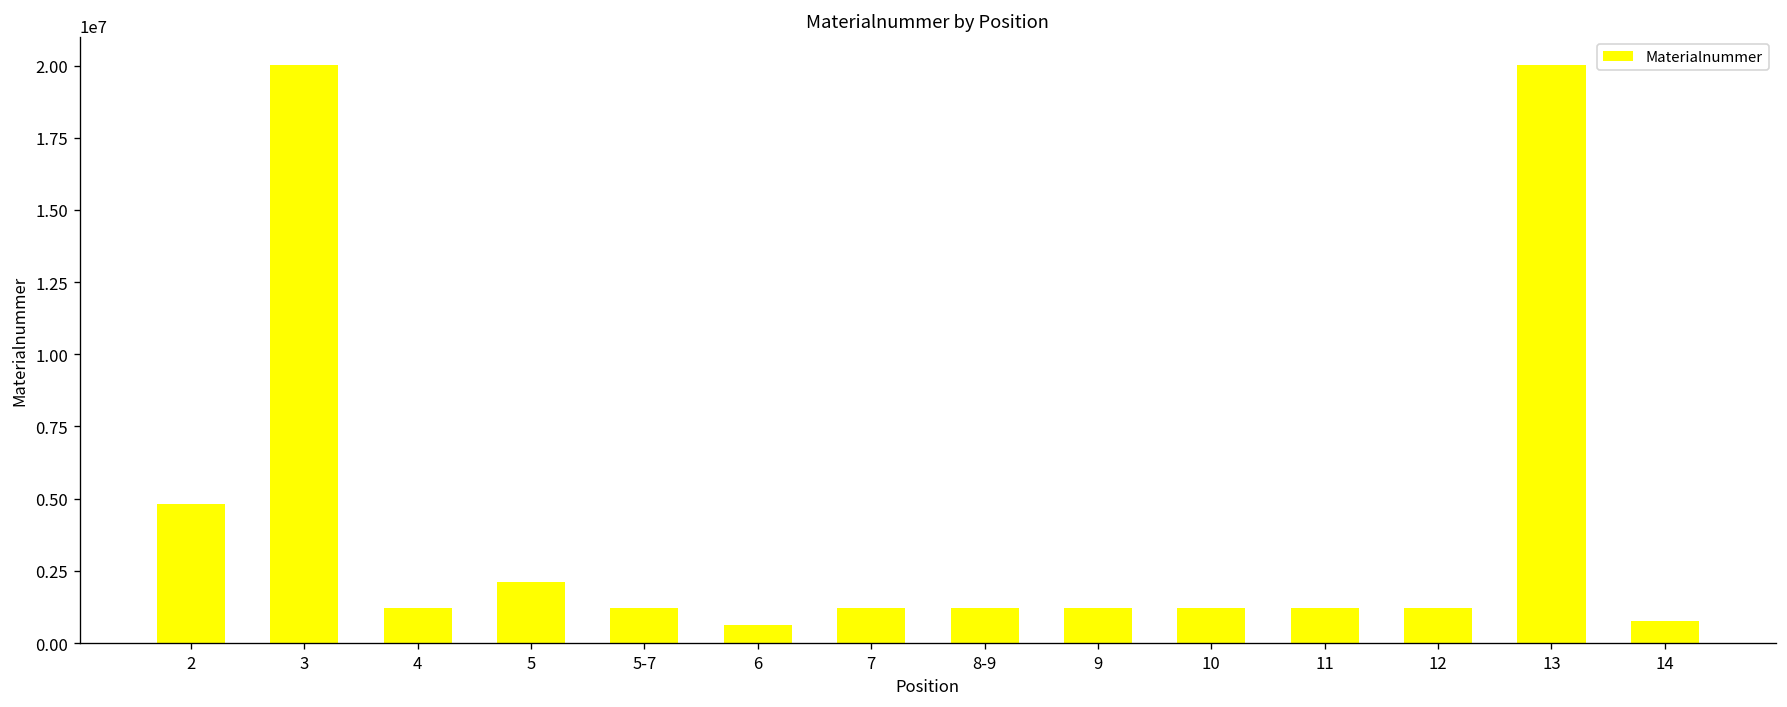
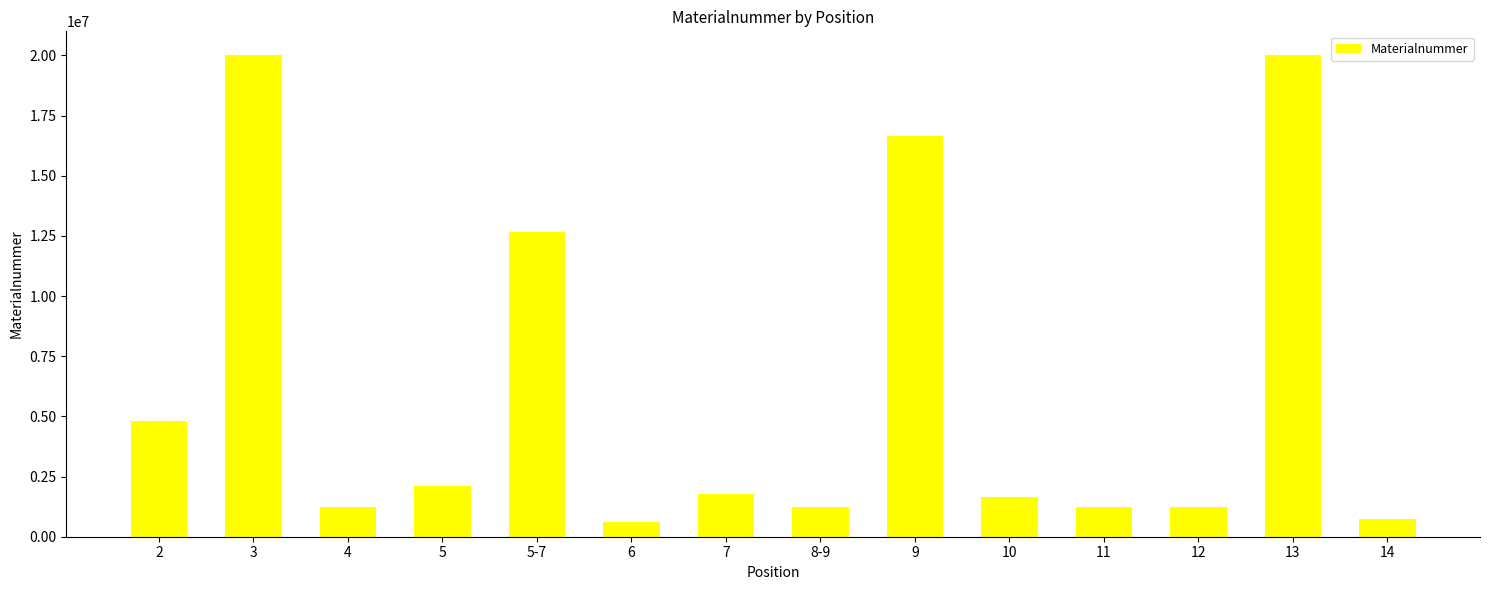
  {
    "2": 4800000,
    "3": 20000000,
    "4": 1200000,
    "5": 2100000,
-   "5-7": 1200000,
+   "5-7": 12700000,
    "6": 600000,
-   "7": 1200000,
+   "7": 1800000,
    "8-9": 1200000,
-   "9": 1200000,
-   "10": 1200000,
+   "9": 16600000,
+   "10": 1600000,
    "11": 1200000,
    "12": 1200000,
    "13": 20000000,
    "14": 700000
  }
